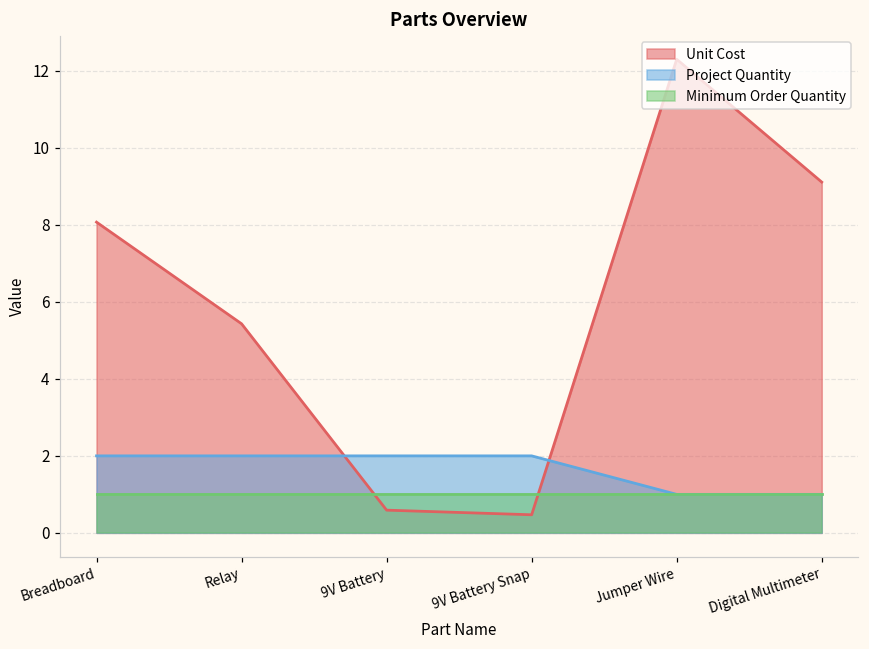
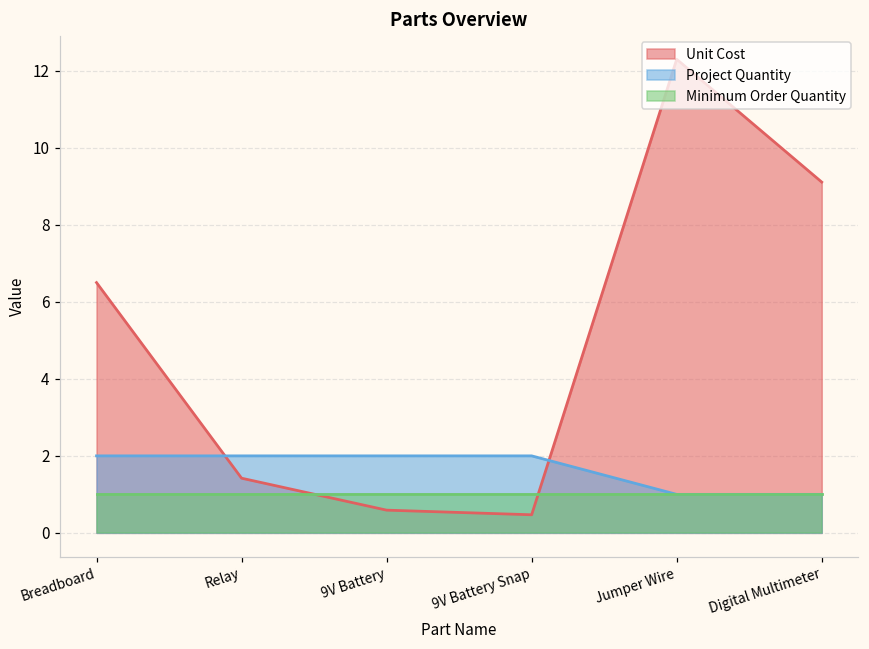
  {
    "Unit Cost": {
-     "Breadboard": 8.1,
-     "Relay": 5.4,
+     "Breadboard": 6.5,
+     "Relay": 1.4,
      "9V Battery": 0.6,
      "9V Battery Snap": 0.5,
      "Digital Multimeter": 9.1
    },
    "Project Quantity": {
      "Breadboard": 2.0,
      "Relay": 2.0,
      "9V Battery": 2.0,
      "9V Battery Snap": 2.0
    },
    "Minimum Order Quantity": {
      "Breadboard": 1.0,
      "Relay": 1.0,
      "9V Battery": 1.0,
      "9V Battery Snap": 1.0
    }
  }
